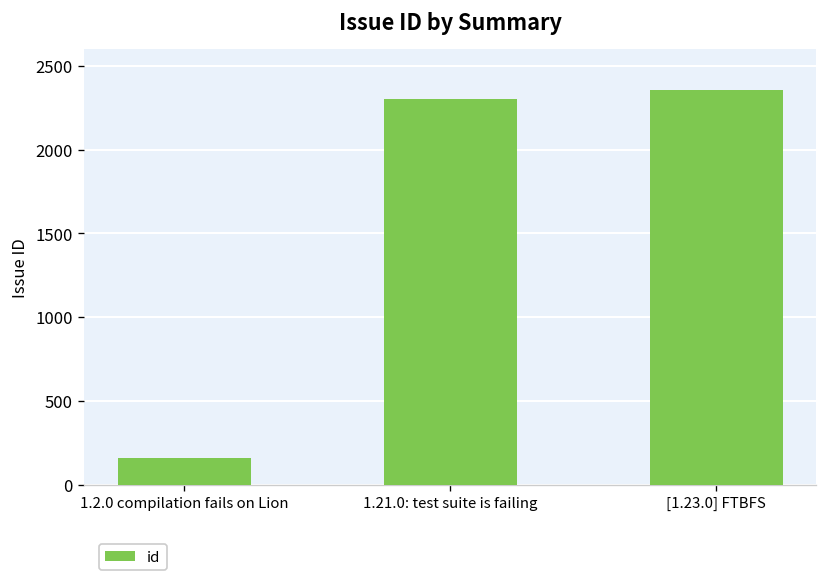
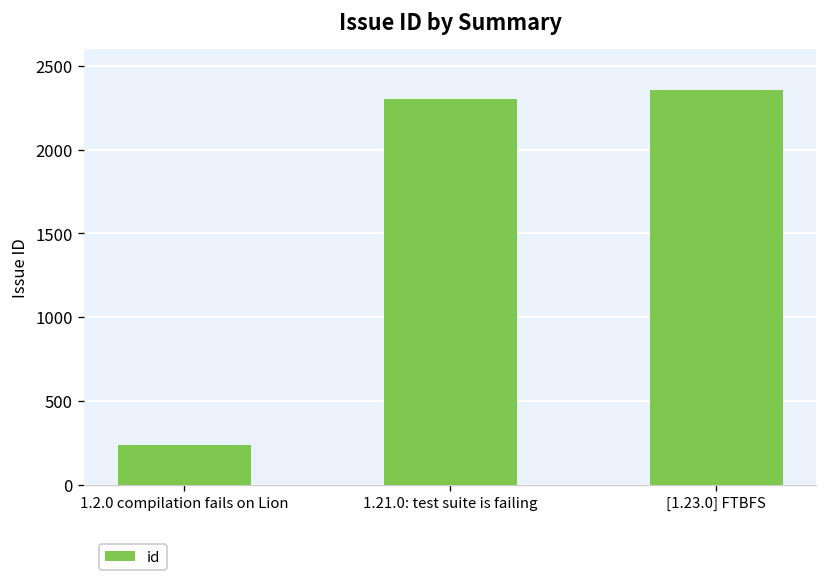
  {
-   "1.2.0 compilation fails on Lion": 160,
+   "1.2.0 compilation fails on Lion": 240,
    "1.21.0: test suite is failing": 2300,
    "[1.23.0] FTBFS": 2360
  }
